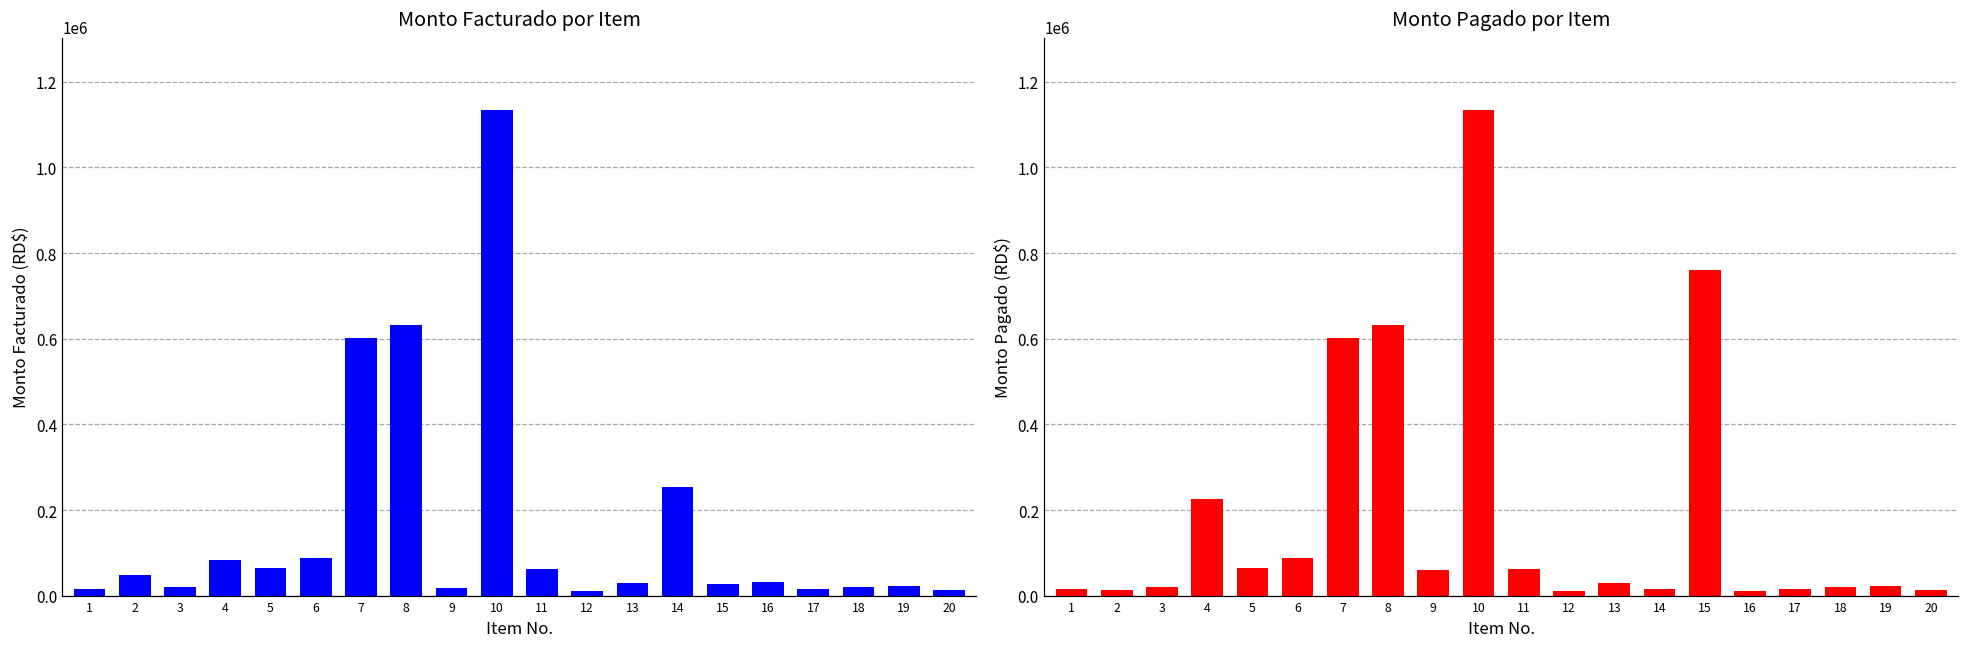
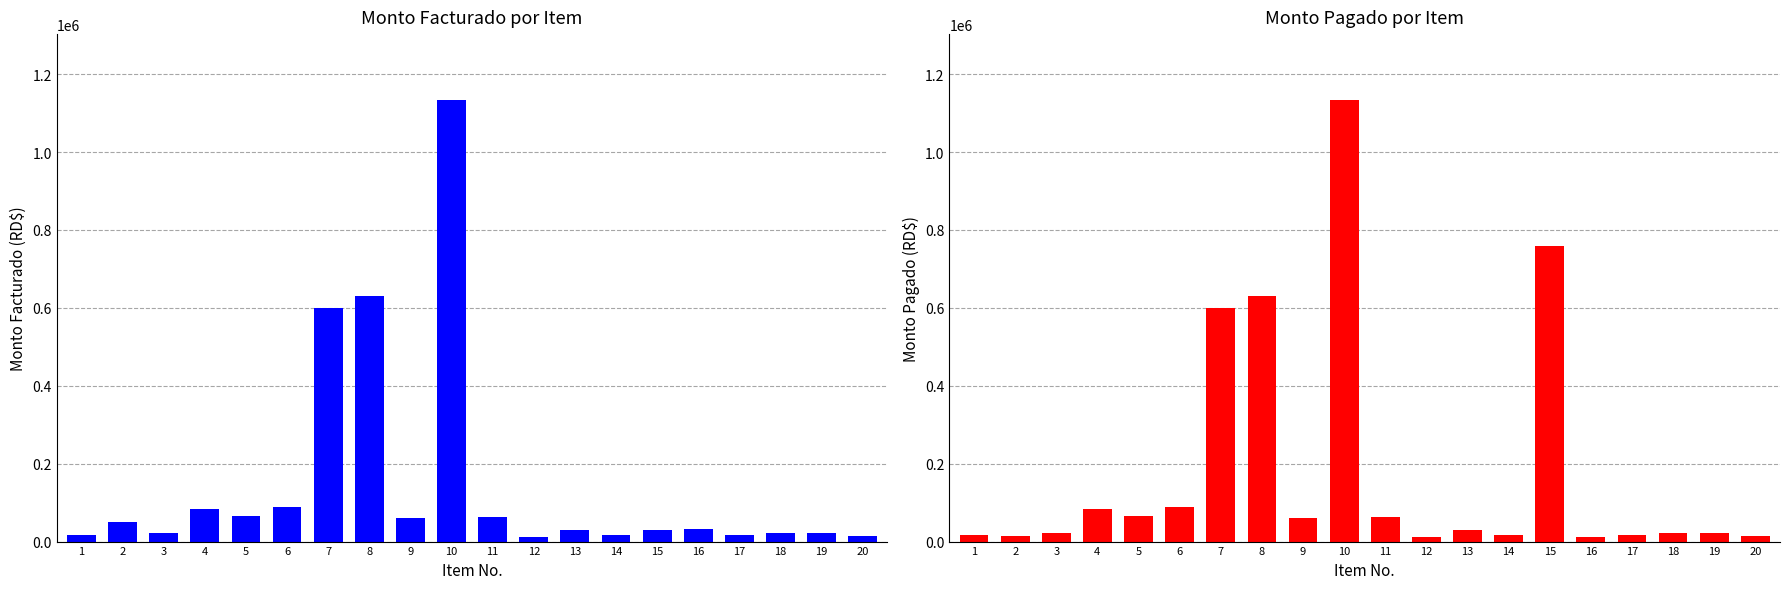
  {
    "Monto Facturado por Item": {
      "1": 20000,
      "2": 50000,
      "3": 20000,
      "4": 80000,
      "5": 60000,
      "6": 90000,
      "7": 600000,
      "8": 630000,
-     "9": 20000,
+     "9": 60000,
      "10": 1130000,
      "11": 60000,
      "12": 10000,
      "13": 30000,
-     "14": 250000,
+     "14": 20000,
      "15": 30000,
      "16": 30000,
      "17": 20000,
      "18": 20000,
      "19": 20000,
      "20": 10000
    },
    "Monto Pagado por Item": {
      "1": 20000,
      "2": 10000,
      "3": 20000,
-     "4": 230000,
+     "4": 80000,
      "5": 60000,
      "6": 90000,
      "7": 600000,
      "8": 630000,
      "9": 60000,
      "10": 1130000,
      "11": 60000,
      "12": 10000,
      "13": 30000,
      "14": 20000,
      "15": 760000,
      "16": 10000,
      "17": 20000,
      "18": 20000,
      "19": 20000,
      "20": 10000
    }
  }
